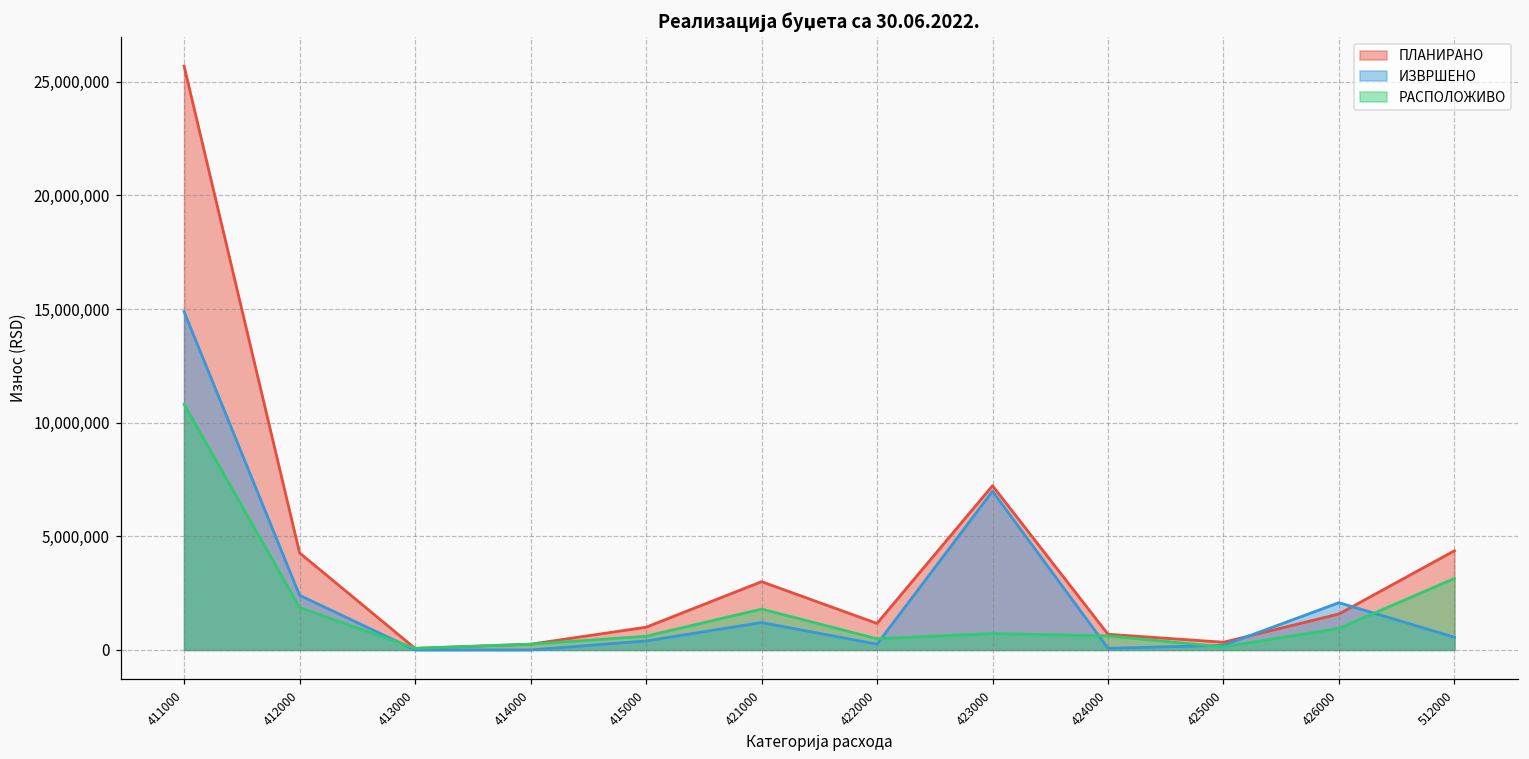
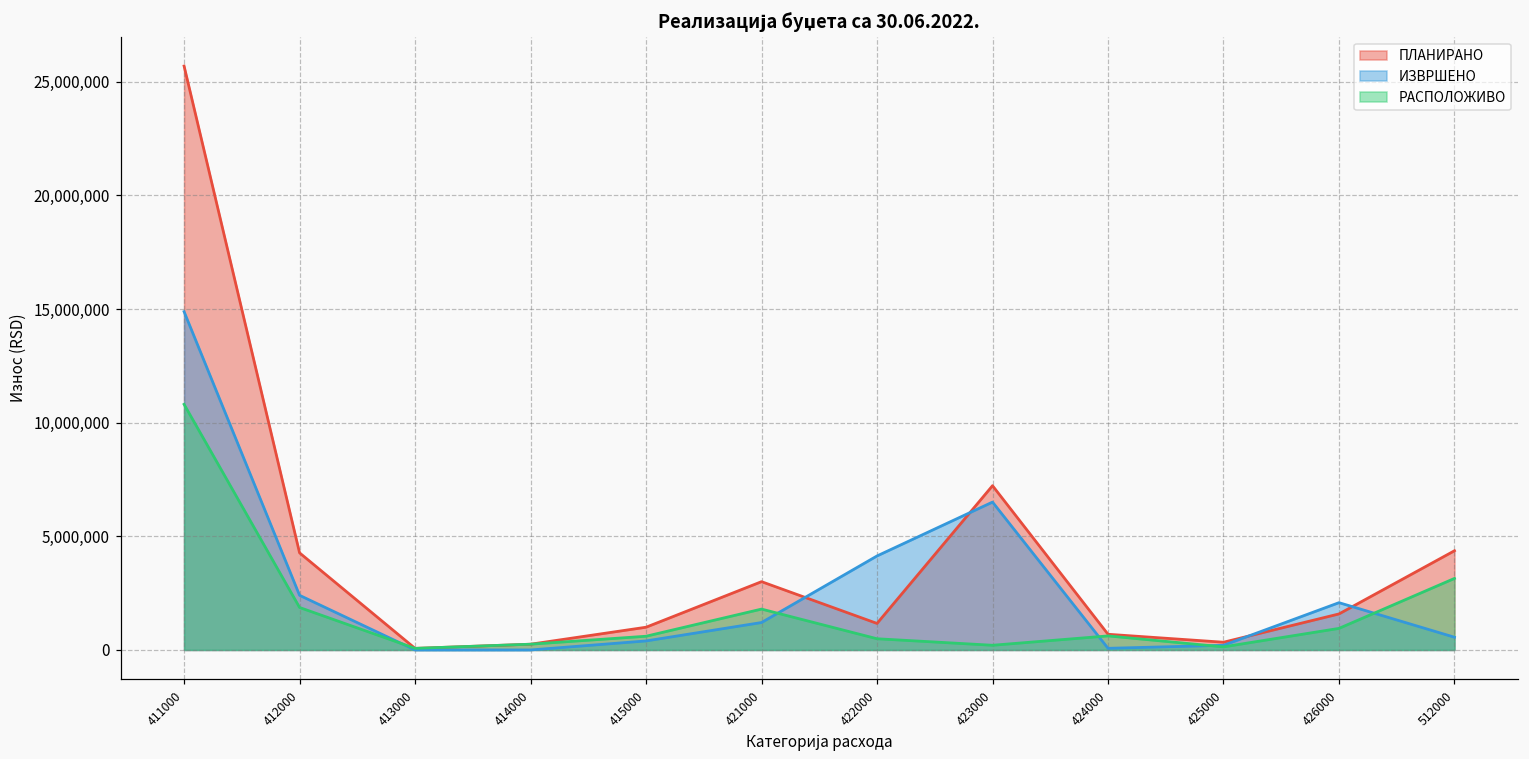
  {
    "ПЛАНИРАНО": {
      "411000": "25,700,000",
      "412000": "4,300,000",
      "415000": "1,000,000",
      "421000": "3,000,000",
      "422000": "1,200,000",
      "423000": "7,200,000",
      "425000": "300,000",
      "426000": "1,600,000",
      "512000": "4,400,000"
    },
    "ИЗВРШЕНО": {
      "411000": "14,900,000",
      "412000": "2,400,000",
      "414000": "0",
      "415000": "400,000",
      "421000": "1,200,000",
-     "422000": "300,000",
-     "423000": "7,000,000",
+     "422000": "4,100,000",
+     "423000": "6,500,000",
      "424000": "100,000",
      "426000": "2,100,000",
      "512000": "600,000"
    },
    "РАСПОЛОЖИВО": {
      "411000": "10,800,000",
      "412000": "1,900,000",
      "415000": "600,000",
      "421000": "1,800,000",
      "422000": "500,000",
-     "423000": "700,000",
+     "423000": "200,000",
      "426000": "900,000",
      "512000": "3,100,000"
    }
  }
